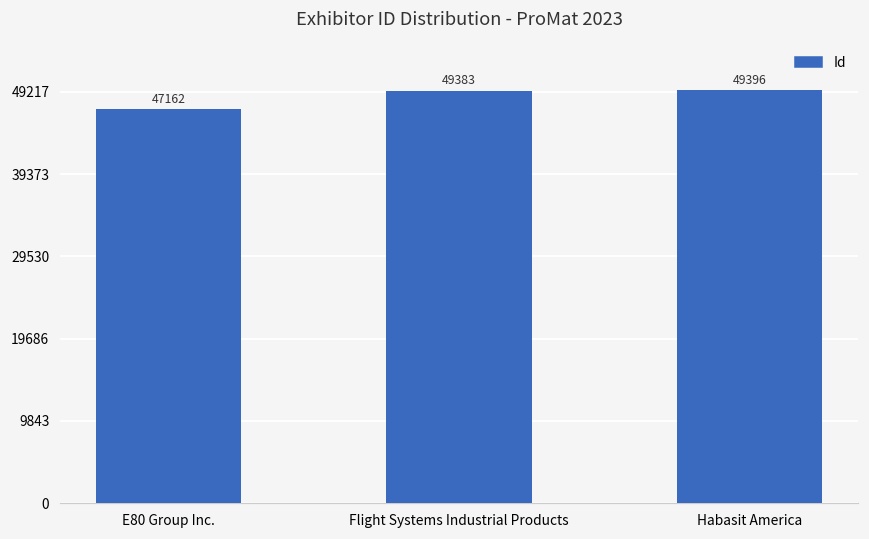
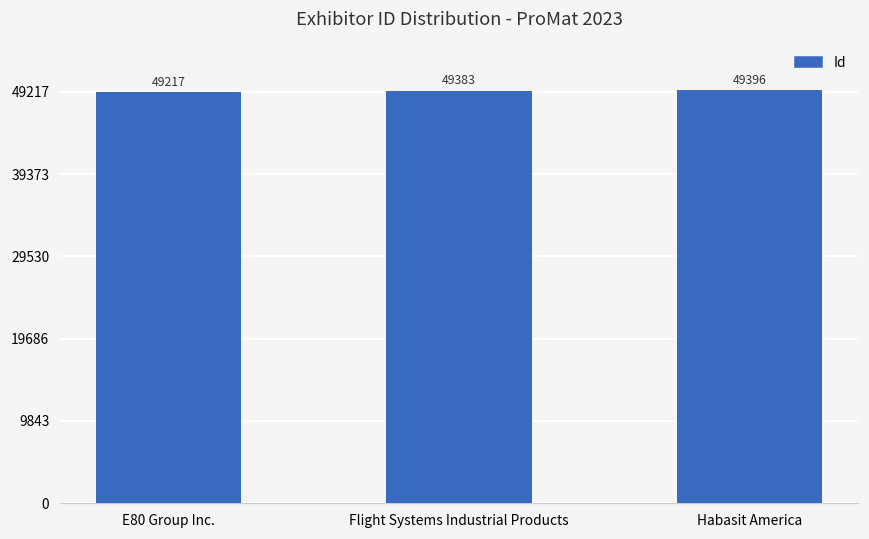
  {
-   "E80 Group Inc.": 47162,
+   "E80 Group Inc.": 49217,
    "Flight Systems Industrial Products": 49383,
    "Habasit America": 49396
  }
